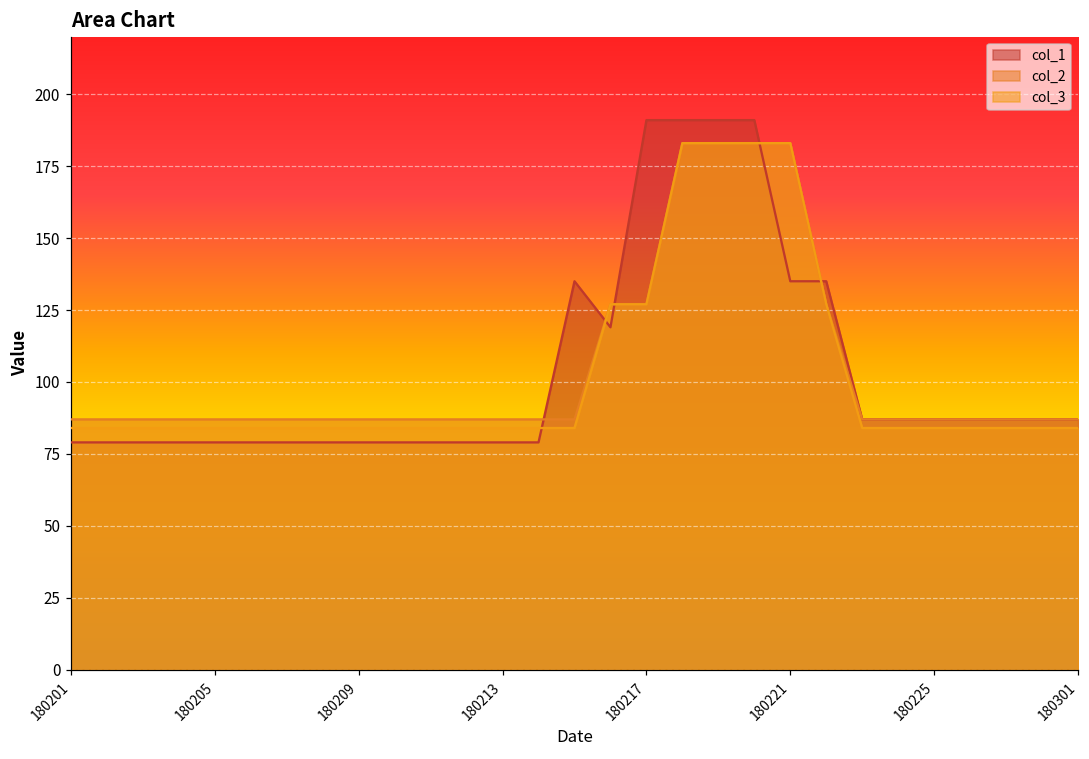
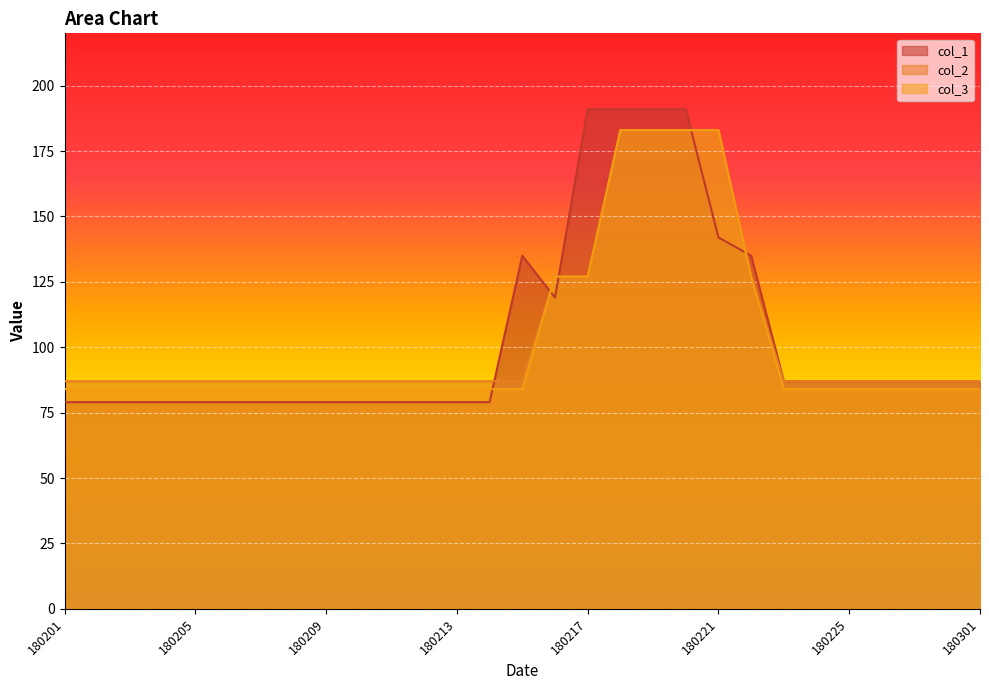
  {
    "col_1": {
      "180201": 79,
      "180205": 79,
      "180209": 79,
      "180213": 79,
      "180217": 191,
-     "180221": 135
+     "180221": 142
    }
  }
